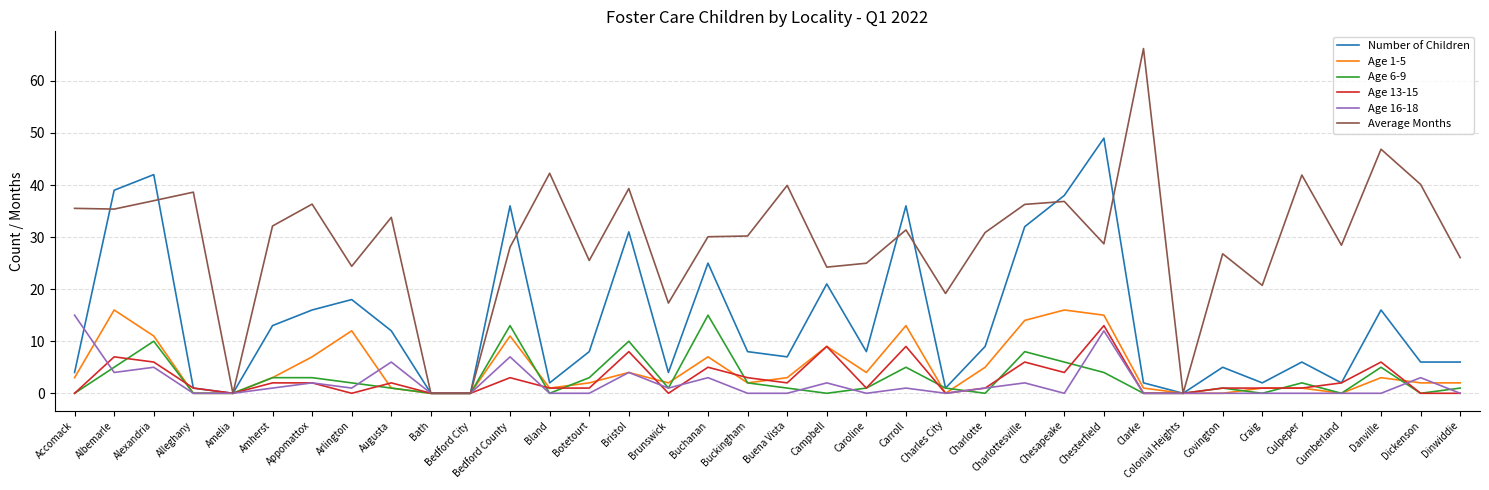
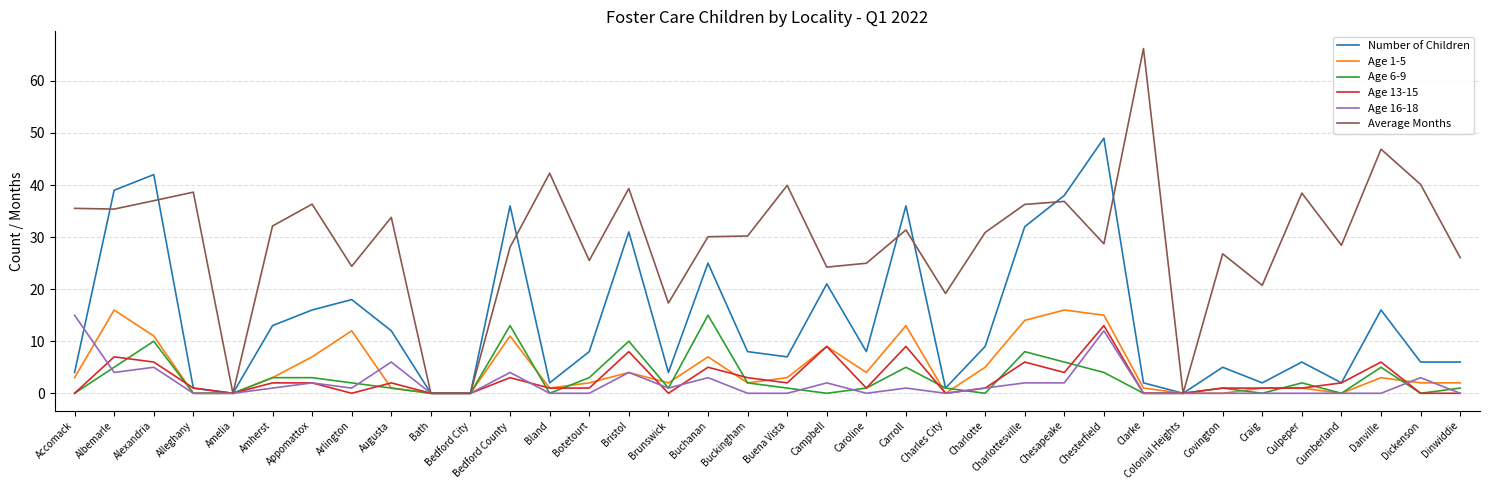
  {
    "Number of Children": {
      "Accomack": 4,
      "Albemarle": 39,
      "Alexandria": 42,
      "Amherst": 13,
      "Appomattox": 16,
      "Arlington": 18,
      "Augusta": 12,
      "Bedford County": 36,
      "Bland": 2,
      "Botetourt": 8,
      "Bristol": 31,
      "Brunswick": 4,
      "Buchanan": 25,
      "Buckingham": 8,
      "Buena Vista": 7,
      "Campbell": 21,
      "Caroline": 8,
      "Carroll": 36,
      "Charlotte": 9,
      "Charlottesville": 32,
      "Chesapeake": 38,
      "Chesterfield": 49,
      "Clarke": 2,
      "Covington": 5,
      "Craig": 2,
      "Culpeper": 6,
      "Danville": 16,
      "Dickenson": 6,
      "Dinwiddie": 6
    },
    "Age 1-5": {
      "Accomack": 3,
      "Albemarle": 16,
      "Alexandria": 11,
      "Appomattox": 7,
      "Arlington": 12,
      "Bedford County": 11,
      "Botetourt": 2,
      "Brunswick": 2,
      "Buchanan": 7,
      "Buena Vista": 3,
      "Caroline": 4,
      "Carroll": 13,
      "Charlotte": 5,
      "Charlottesville": 14,
      "Chesapeake": 16,
      "Chesterfield": 15,
      "Clarke": 1,
      "Danville": 3,
      "Dickenson": 2,
      "Dinwiddie": 2
    },
    "Age 6-9": {
      "Albemarle": 5,
      "Alexandria": 10,
      "Appomattox": 3,
      "Arlington": 2,
      "Bedford County": 13,
      "Botetourt": 3,
      "Bristol": 10,
      "Buchanan": 15,
      "Buena Vista": 1,
      "Campbell": 0,
      "Carroll": 5,
      "Charlotte": 0,
      "Charlottesville": 8,
      "Chesapeake": 6,
      "Chesterfield": 4,
      "Culpeper": 2,
      "Danville": 5,
      "Dinwiddie": 1
    },
    "Age 13-15": {
      "Albemarle": 7,
      "Alexandria": 6,
      "Amherst": 2,
      "Arlington": 0,
      "Augusta": 2,
      "Bedford County": 3,
      "Botetourt": 1,
      "Bristol": 8,
      "Brunswick": 0,
      "Buchanan": 5,
      "Buckingham": 3,
      "Buena Vista": 2,
      "Carroll": 9,
      "Charlottesville": 6,
      "Chesapeake": 4,
      "Chesterfield": 13,
      "Danville": 6
    },
    "Age 16-18": {
      "Accomack": 15,
      "Albemarle": 4,
      "Alexandria": 5,
      "Amherst": 1,
      "Arlington": 1,
      "Augusta": 6,
-     "Bedford County": 7,
+     "Bedford County": 4,
      "Botetourt": 0,
      "Buchanan": 3,
      "Buckingham": 0,
      "Buena Vista": 0,
      "Campbell": 2,
      "Caroline": 0,
      "Carroll": 1,
      "Charlottesville": 2,
-     "Chesapeake": 0,
+     "Chesapeake": 2,
      "Chesterfield": 12,
      "Culpeper": 0,
      "Danville": 0,
      "Dickenson": 3
    },
    "Average Months": {
      "Accomack": 36,
      "Albemarle": 35,
      "Alexandria": 37,
      "Alleghany": 39,
      "Amherst": 32,
      "Appomattox": 36,
      "Arlington": 24,
      "Augusta": 34,
      "Bedford County": 28,
      "Bland": 42,
      "Botetourt": 26,
      "Bristol": 39,
      "Brunswick": 17,
      "Buchanan": 30,
      "Buckingham": 30,
      "Buena Vista": 40,
      "Campbell": 24,
      "Caroline": 25,
      "Carroll": 31,
      "Charles City": 19,
      "Charlotte": 31,
      "Charlottesville": 36,
      "Chesapeake": 37,
      "Chesterfield": 29,
      "Clarke": 66,
      "Covington": 27,
      "Craig": 21,
-     "Culpeper": 42,
+     "Culpeper": 38,
      "Cumberland": 28,
      "Danville": 47,
      "Dickenson": 40,
      "Dinwiddie": 26
    }
  }
